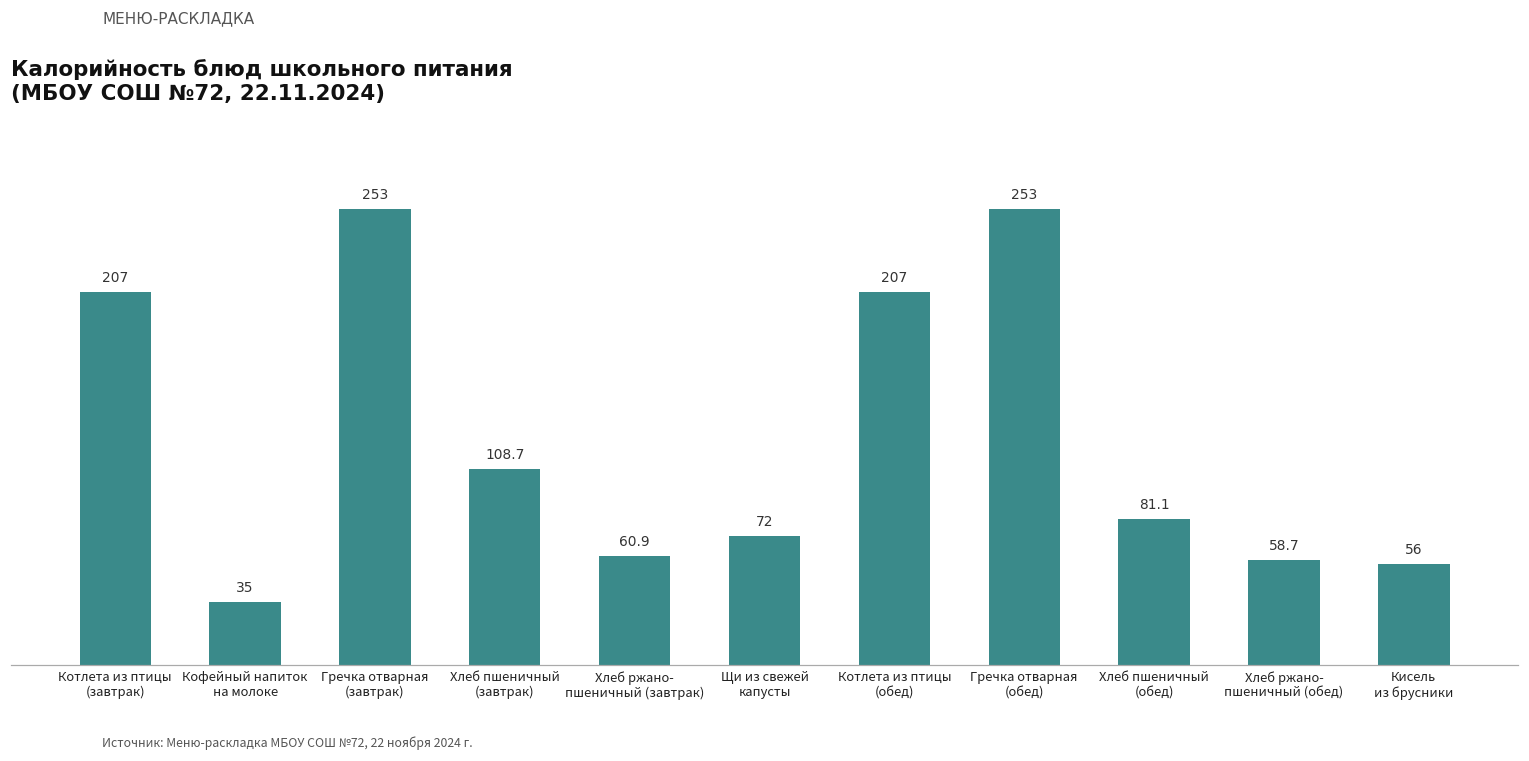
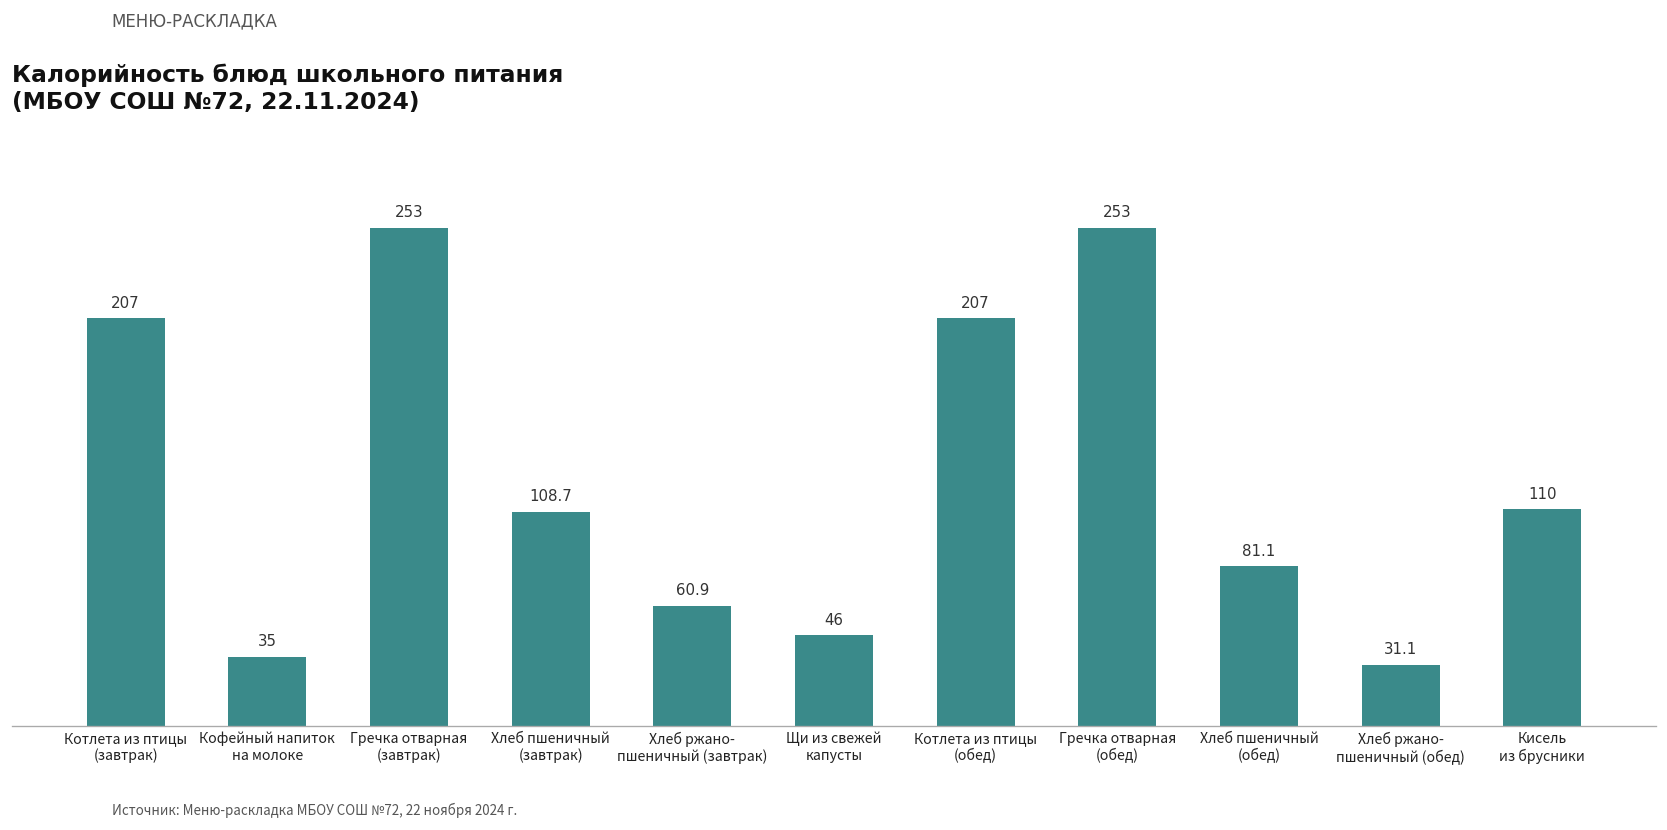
  {
    "Котлета из птицы (завтрак)": 207,
    "Кофейный напиток на молоке": 35,
    "Гречка отварная (завтрак)": 253,
    "Хлеб пшеничный (завтрак)": 108.7,
    "Хлеб ржано- пшеничный (завтрак)": 60.9,
-   "Щи из свежей капусты": 72,
+   "Щи из свежей капусты": 46,
    "Котлета из птицы (обед)": 207,
    "Гречка отварная (обед)": 253,
    "Хлеб пшеничный (обед)": 81.1,
-   "Хлеб ржано- пшеничный (обед)": 58.7,
-   "Кисель из брусники": 56
+   "Хлеб ржано- пшеничный (обед)": 31.1,
+   "Кисель из брусники": 110
  }
